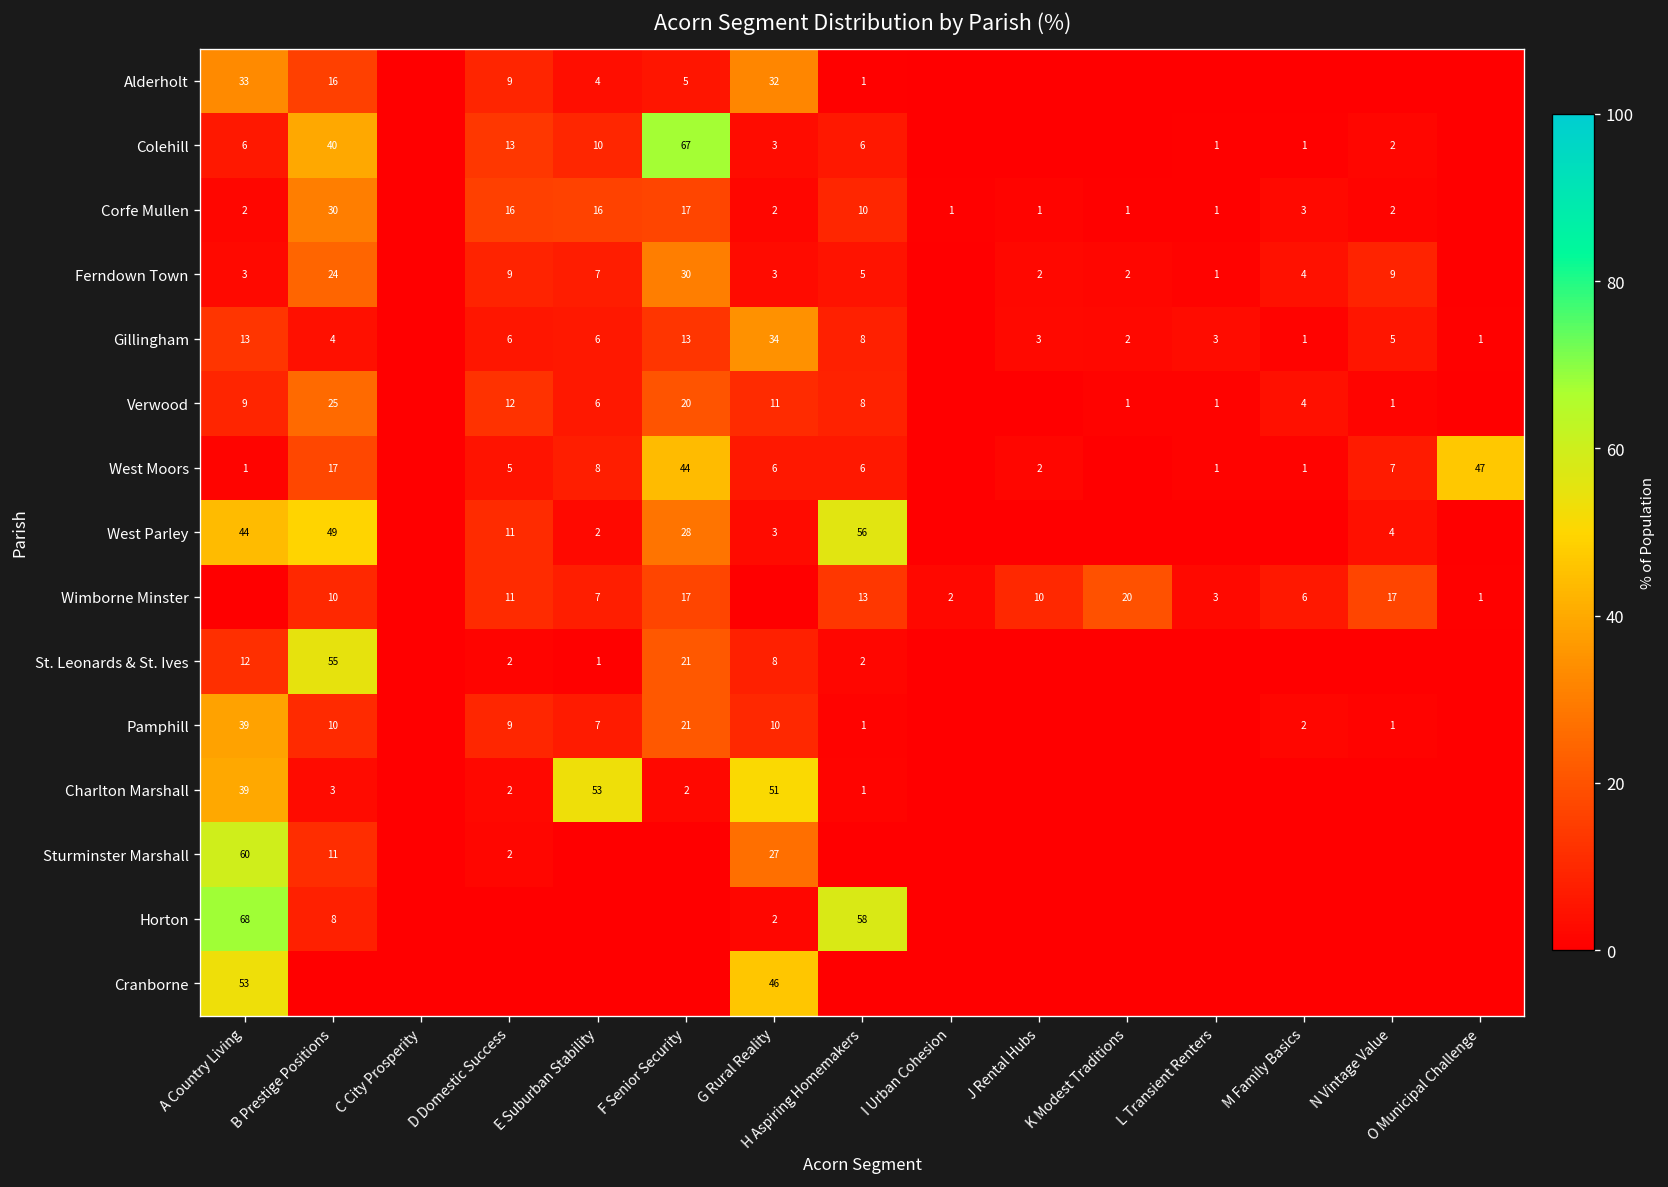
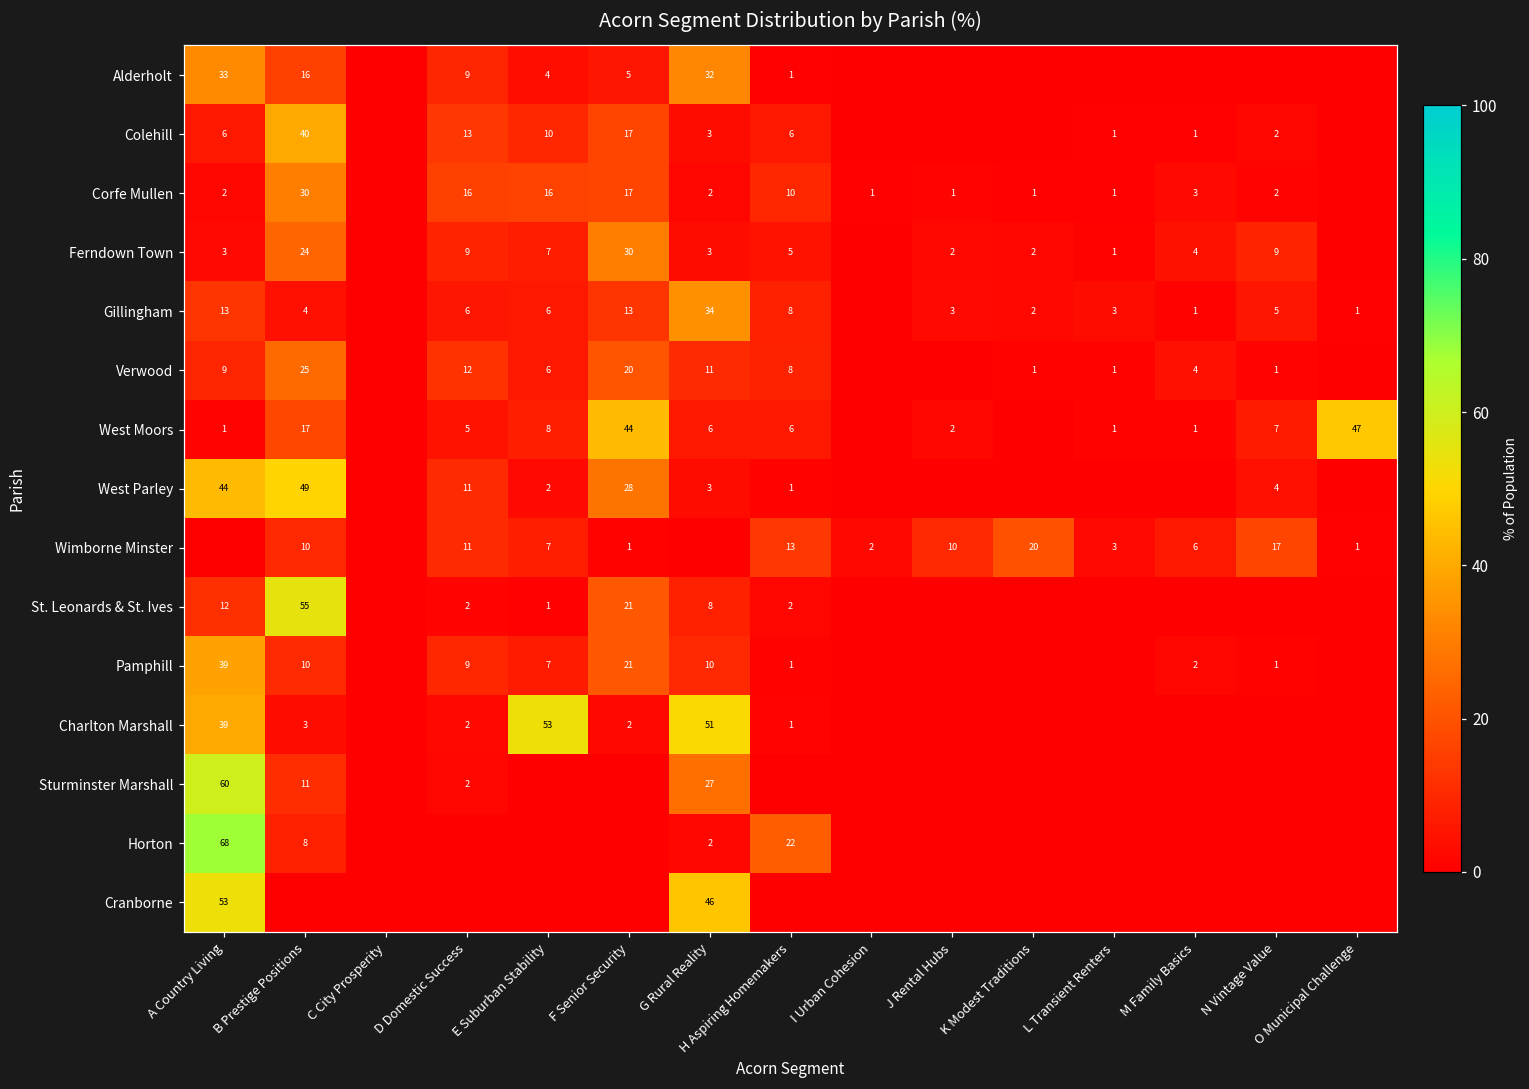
  {
    "Alderholt": {
      "A Country Living": 33,
      "B Prestige Positions": 16,
      "D Domestic Success": 9,
      "E Suburban Stability": 4,
      "F Senior Security": 5,
      "G Rural Reality": 32,
      "H Aspiring Homemakers": 1
    },
    "Colehill": {
      "A Country Living": 6,
      "B Prestige Positions": 40,
      "D Domestic Success": 13,
      "E Suburban Stability": 10,
-     "F Senior Security": 67,
+     "F Senior Security": 17,
      "G Rural Reality": 3,
      "H Aspiring Homemakers": 6,
      "L Transient Renters": 1,
      "M Family Basics": 1,
      "N Vintage Value": 2
    },
    "Corfe Mullen": {
      "A Country Living": 2,
      "B Prestige Positions": 30,
      "D Domestic Success": 16,
      "E Suburban Stability": 16,
      "F Senior Security": 17,
      "G Rural Reality": 2,
      "H Aspiring Homemakers": 10,
      "I Urban Cohesion": 1,
      "J Rental Hubs": 1,
      "K Modest Traditions": 1,
      "L Transient Renters": 1,
      "M Family Basics": 3,
      "N Vintage Value": 2
    },
    "Ferndown Town": {
      "A Country Living": 3,
      "B Prestige Positions": 24,
      "D Domestic Success": 9,
      "E Suburban Stability": 7,
      "F Senior Security": 30,
      "G Rural Reality": 3,
      "H Aspiring Homemakers": 5,
      "J Rental Hubs": 2,
      "K Modest Traditions": 2,
      "L Transient Renters": 1,
      "M Family Basics": 4,
      "N Vintage Value": 9
    },
    "Gillingham": {
      "A Country Living": 13,
      "B Prestige Positions": 4,
      "D Domestic Success": 6,
      "E Suburban Stability": 6,
      "F Senior Security": 13,
      "G Rural Reality": 34,
      "H Aspiring Homemakers": 8,
      "J Rental Hubs": 3,
      "K Modest Traditions": 2,
      "L Transient Renters": 3,
      "M Family Basics": 1,
      "N Vintage Value": 5,
      "O Municipal Challenge": 1
    },
    "Verwood": {
      "A Country Living": 9,
      "B Prestige Positions": 25,
      "D Domestic Success": 12,
      "E Suburban Stability": 6,
      "F Senior Security": 20,
      "G Rural Reality": 11,
      "H Aspiring Homemakers": 8,
      "K Modest Traditions": 1,
      "L Transient Renters": 1,
      "M Family Basics": 4,
      "N Vintage Value": 1
    },
    "West Moors": {
      "A Country Living": 1,
      "B Prestige Positions": 17,
      "D Domestic Success": 5,
      "E Suburban Stability": 8,
      "F Senior Security": 44,
      "G Rural Reality": 6,
      "H Aspiring Homemakers": 6,
      "J Rental Hubs": 2,
      "L Transient Renters": 1,
      "M Family Basics": 1,
      "N Vintage Value": 7,
      "O Municipal Challenge": 47
    },
    "West Parley": {
      "A Country Living": 44,
      "B Prestige Positions": 49,
      "D Domestic Success": 11,
      "E Suburban Stability": 2,
      "F Senior Security": 28,
      "G Rural Reality": 3,
-     "H Aspiring Homemakers": 56,
+     "H Aspiring Homemakers": 1,
      "N Vintage Value": 4
    },
    "Wimborne Minster": {
      "B Prestige Positions": 10,
      "D Domestic Success": 11,
      "E Suburban Stability": 7,
-     "F Senior Security": 17,
+     "F Senior Security": 1,
      "H Aspiring Homemakers": 13,
      "I Urban Cohesion": 2,
      "J Rental Hubs": 10,
      "K Modest Traditions": 20,
      "L Transient Renters": 3,
      "M Family Basics": 6,
      "N Vintage Value": 17,
      "O Municipal Challenge": 1
    },
    "St. Leonards & St. Ives": {
      "A Country Living": 12,
      "B Prestige Positions": 55,
      "D Domestic Success": 2,
      "E Suburban Stability": 1,
      "F Senior Security": 21,
      "G Rural Reality": 8,
      "H Aspiring Homemakers": 2
    },
    "Pamphill": {
      "A Country Living": 39,
      "B Prestige Positions": 10,
      "D Domestic Success": 9,
      "E Suburban Stability": 7,
      "F Senior Security": 21,
      "G Rural Reality": 10,
      "H Aspiring Homemakers": 1,
      "M Family Basics": 2,
      "N Vintage Value": 1
    },
    "Charlton Marshall": {
      "A Country Living": 39,
      "B Prestige Positions": 3,
      "D Domestic Success": 2,
      "E Suburban Stability": 53,
      "F Senior Security": 2,
      "G Rural Reality": 51,
      "H Aspiring Homemakers": 1
    },
    "Sturminster Marshall": {
      "A Country Living": 60,
      "B Prestige Positions": 11,
      "D Domestic Success": 2,
      "G Rural Reality": 27
    },
    "Horton": {
      "A Country Living": 68,
      "B Prestige Positions": 8,
      "G Rural Reality": 2,
-     "H Aspiring Homemakers": 58
+     "H Aspiring Homemakers": 22
    },
    "Cranborne": {
      "A Country Living": 53,
      "G Rural Reality": 46
    }
  }
